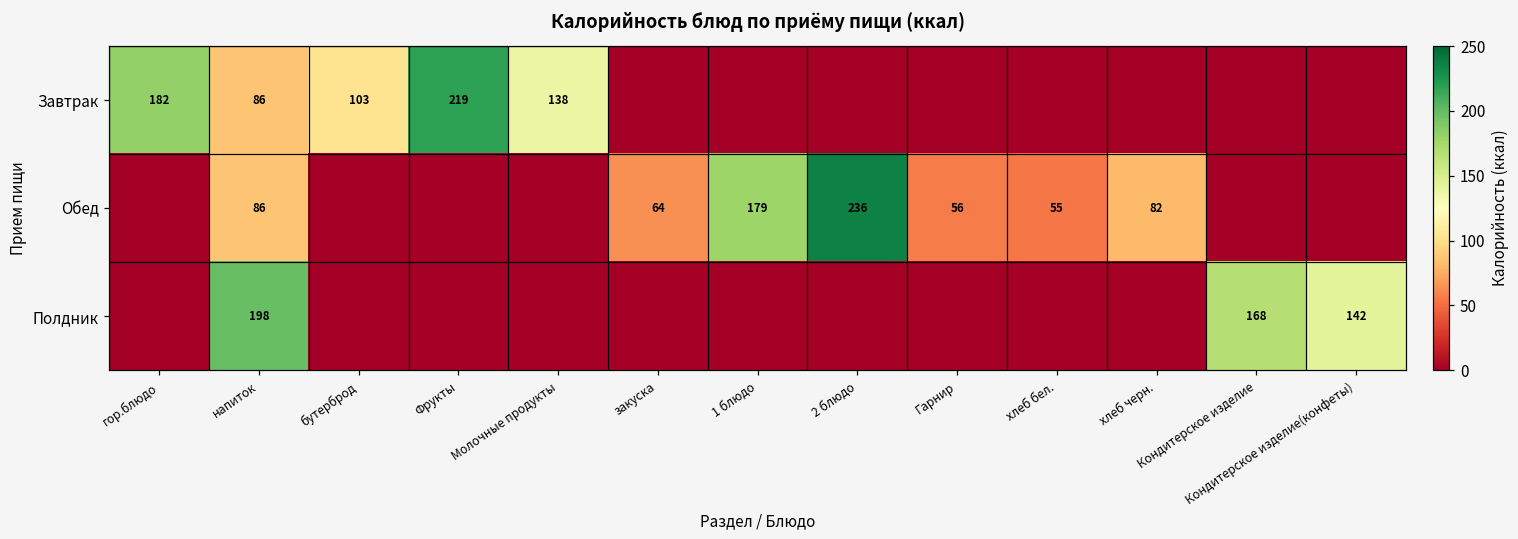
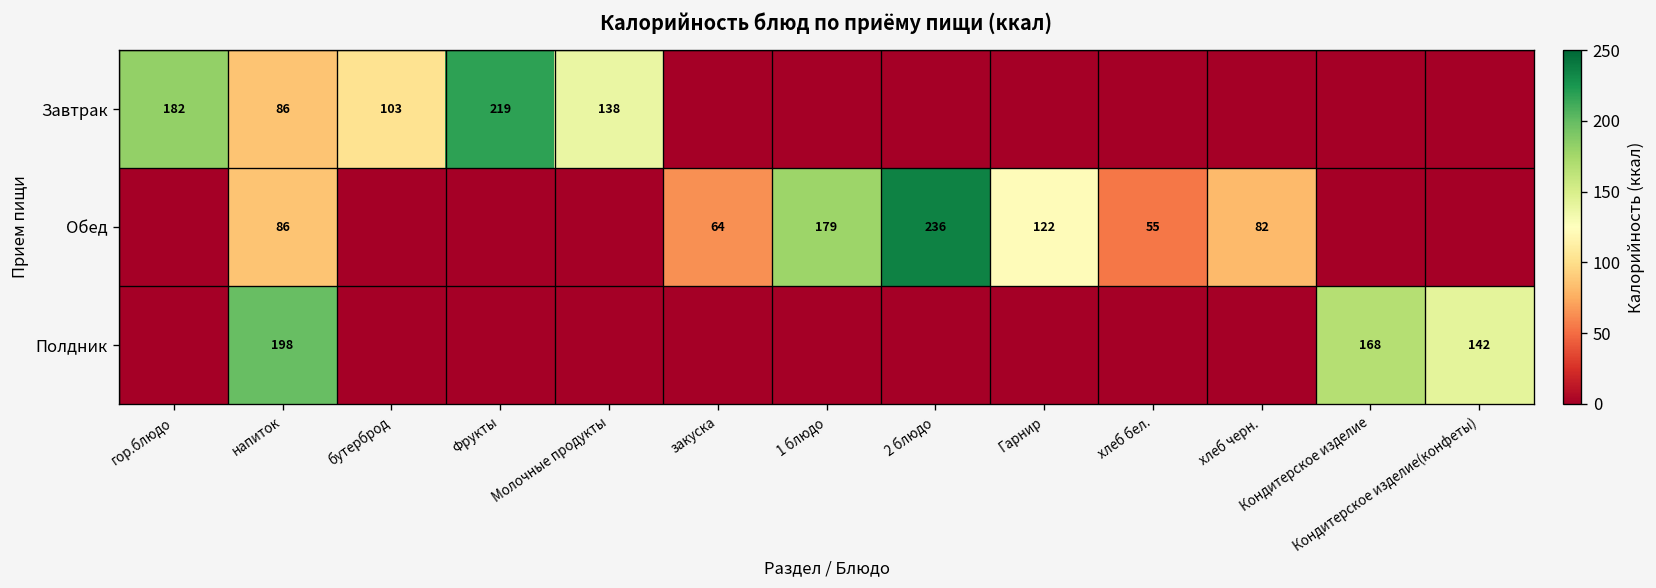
  {
    "Завтрак": {
      "гор.блюдо": 182,
      "напиток": 86,
      "бутерброд": 103,
      "Фрукты": 219,
      "Молочные продукты": 138
    },
    "Обед": {
      "напиток": 86,
      "закуска": 64,
      "1 блюдо": 179,
      "2 блюдо": 236,
-     "Гарнир": 56,
+     "Гарнир": 122,
      "хлеб бел.": 55,
      "хлеб черн.": 82
    },
    "Полдник": {
      "напиток": 198,
      "Кондитерское изделие": 168,
      "Кондитерское изделие(конфеты)": 142
    }
  }
